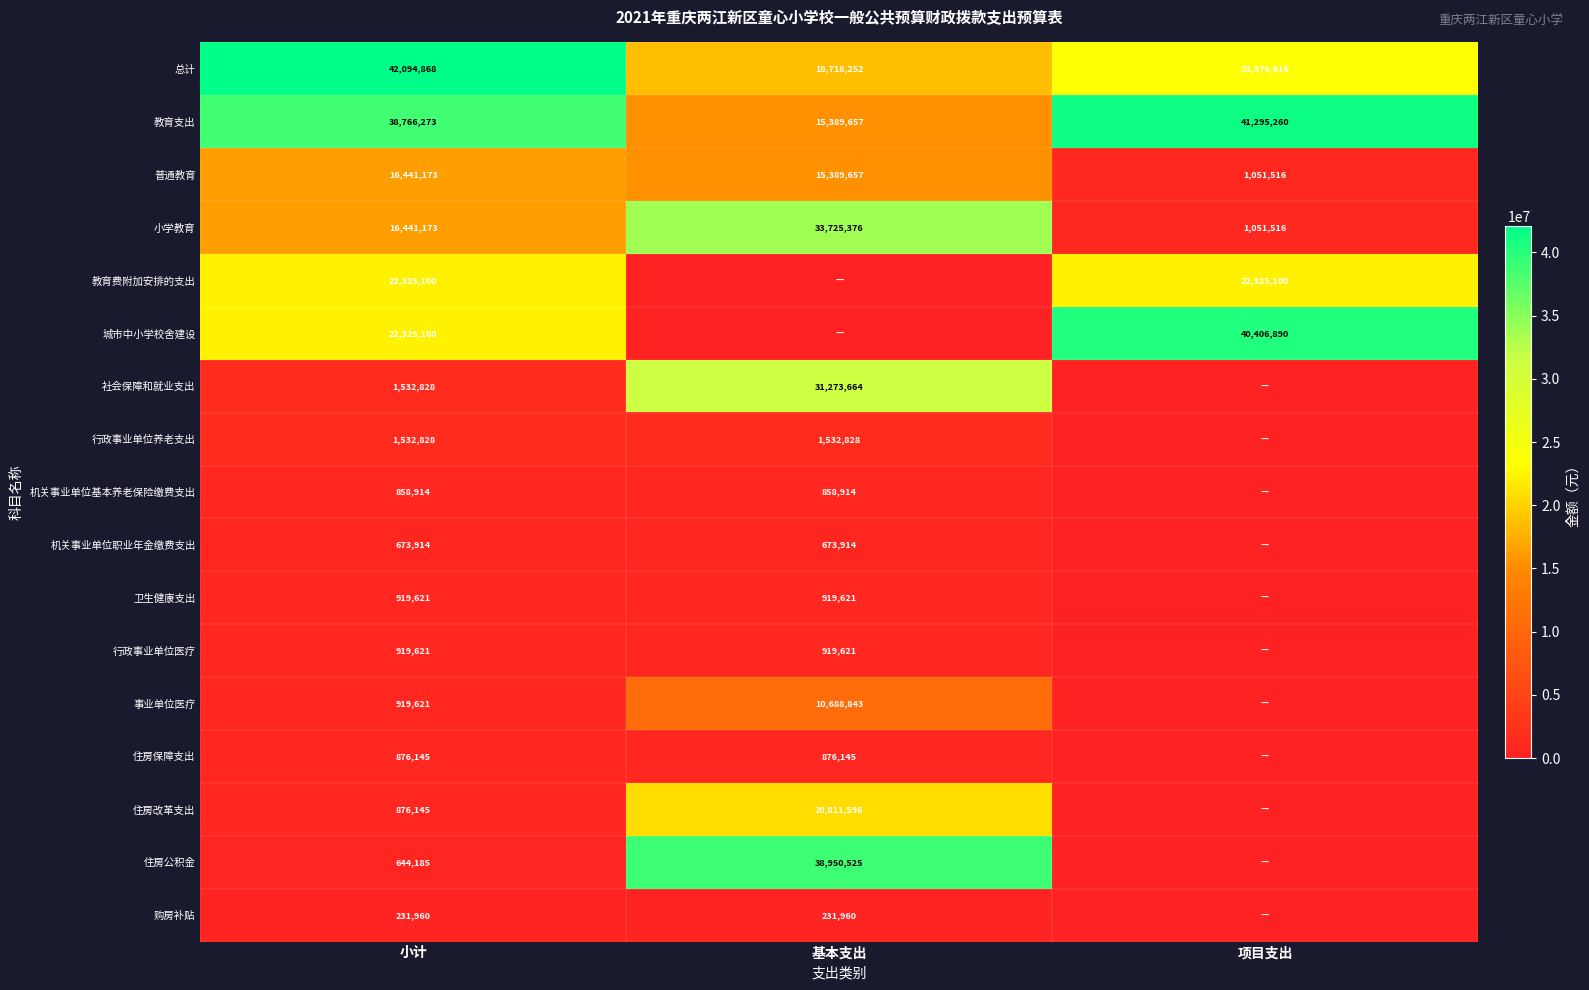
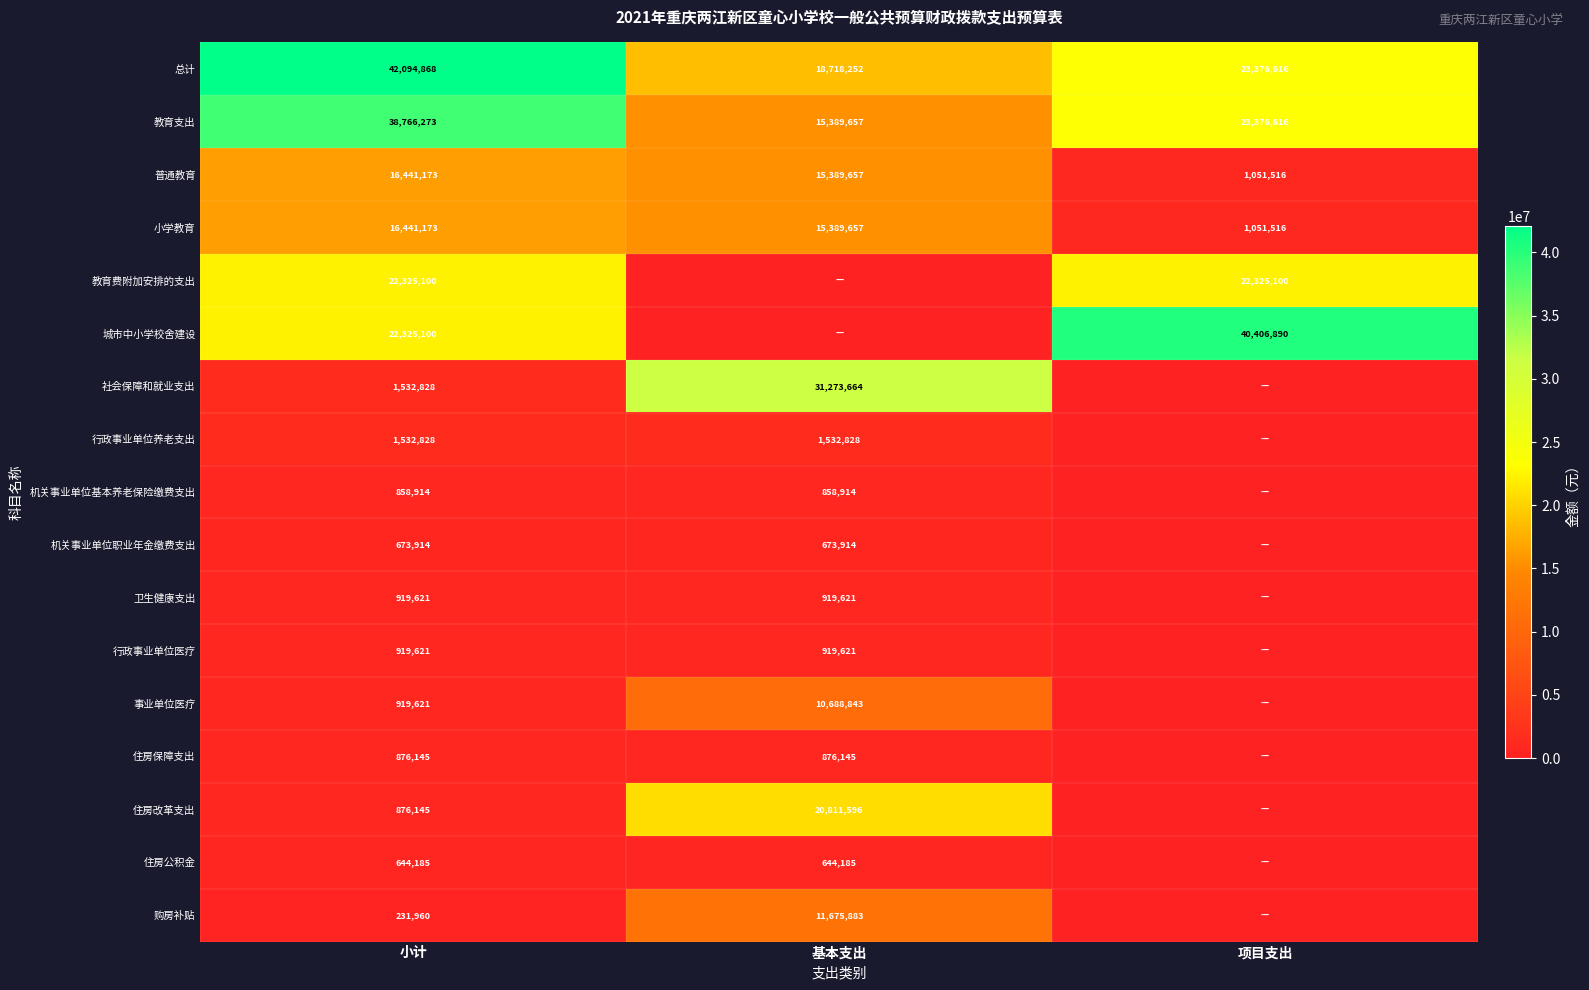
  {
    "总计": {
      "小计": "42,094,868",
      "基本支出": "18,718,252",
      "项目支出": "23,376,616"
    },
    "教育支出": {
      "小计": "38,766,273",
      "基本支出": "15,389,657",
-     "项目支出": "41,295,260"
+     "项目支出": "23,376,616"
    },
    "普通教育": {
      "小计": "16,441,173",
      "基本支出": "15,389,657",
      "项目支出": "1,051,516"
    },
    "小学教育": {
      "小计": "16,441,173",
-     "基本支出": "33,725,376",
+     "基本支出": "15,389,657",
      "项目支出": "1,051,516"
    },
    "教育费附加安排的支出": {
      "小计": "22,325,100",
      "项目支出": "22,325,100"
    },
    "城市中小学校舍建设": {
      "小计": "22,325,100",
      "项目支出": "40,406,890"
    },
    "社会保障和就业支出": {
      "小计": "1,532,828",
      "基本支出": "31,273,664"
    },
    "行政事业单位养老支出": {
      "小计": "1,532,828",
      "基本支出": "1,532,828"
    },
    "机关事业单位基本养老保险缴费支出": {
      "小计": "858,914",
      "基本支出": "858,914"
    },
    "机关事业单位职业年金缴费支出": {
      "小计": "673,914",
      "基本支出": "673,914"
    },
    "卫生健康支出": {
      "小计": "919,621",
      "基本支出": "919,621"
    },
    "行政事业单位医疗": {
      "小计": "919,621",
      "基本支出": "919,621"
    },
    "事业单位医疗": {
      "小计": "919,621",
      "基本支出": "10,688,843"
    },
    "住房保障支出": {
      "小计": "876,145",
      "基本支出": "876,145"
    },
    "住房改革支出": {
      "小计": "876,145",
      "基本支出": "20,811,596"
    },
    "住房公积金": {
      "小计": "644,185",
-     "基本支出": "38,950,525"
+     "基本支出": "644,185"
    },
    "购房补贴": {
      "小计": "231,960",
-     "基本支出": "231,960"
+     "基本支出": "11,675,883"
    }
  }
